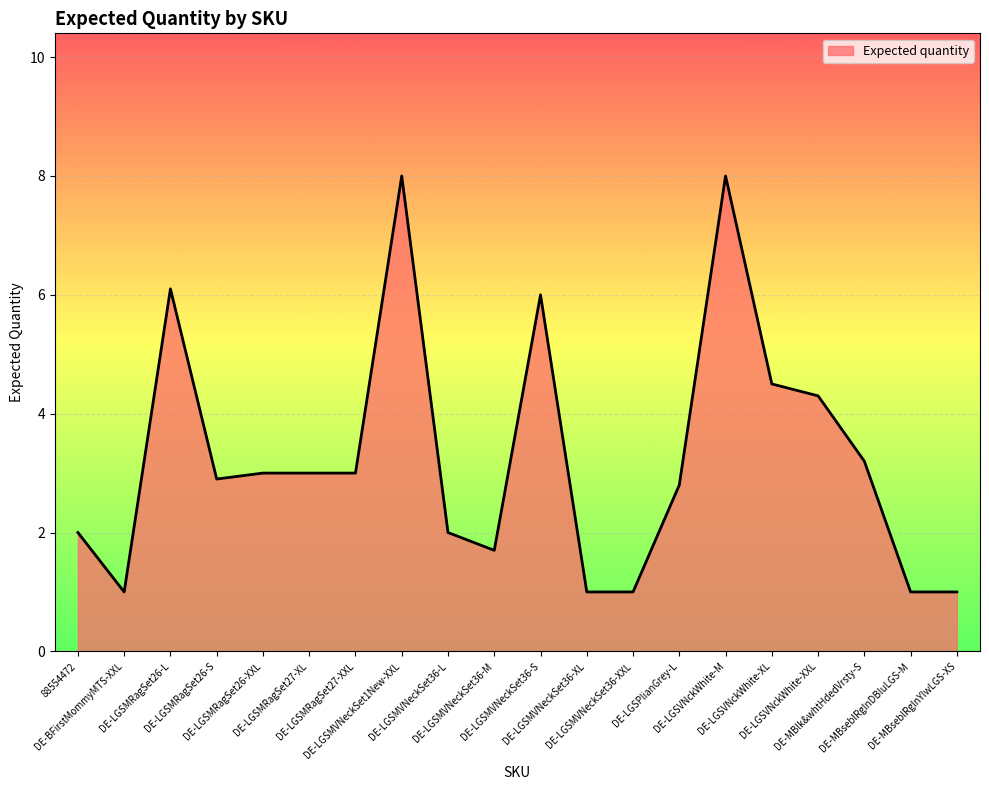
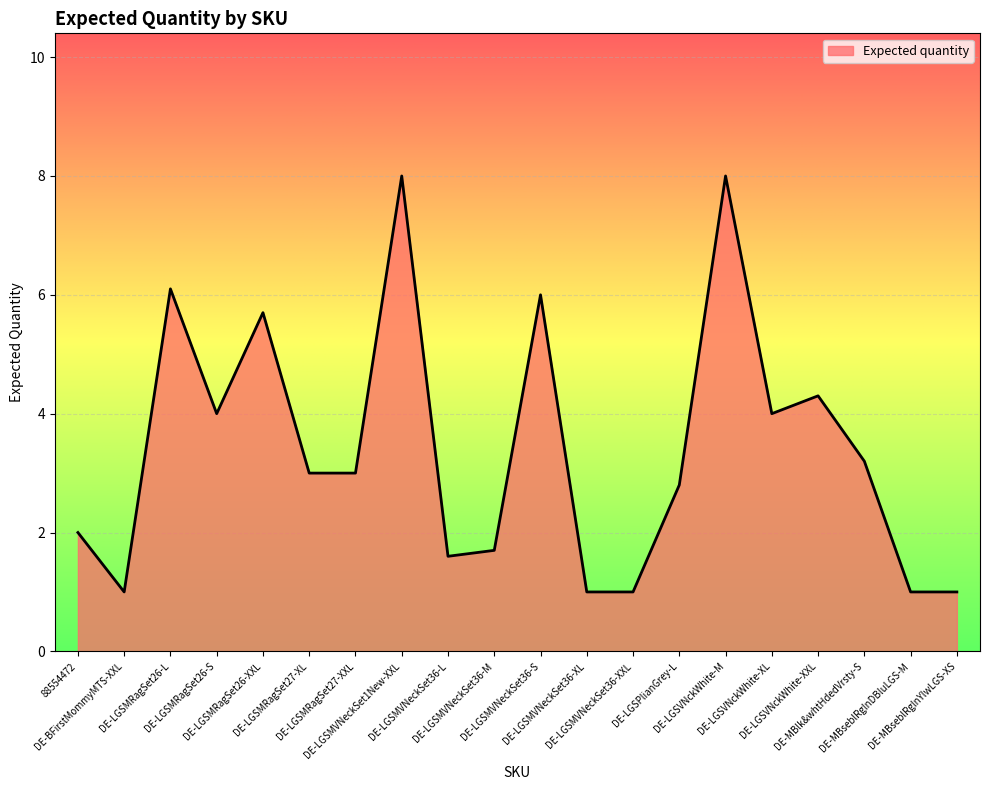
  {
    "88554472": 2.0,
    "DE-BFirstMommyMTS-XXL": 1.0,
    "DE-LGSMRagSet26-L": 6.1,
-   "DE-LGSMRagSet26-S": 2.9,
-   "DE-LGSMRagSet26-XXL": 3.0,
+   "DE-LGSMRagSet26-S": 4.0,
+   "DE-LGSMRagSet26-XXL": 5.7,
    "DE-LGSMRagSet27-XL": 3.0,
    "DE-LGSMRagSet27-XXL": 3.0,
    "DE-LGSMVNeckSet1New-XXL": 8.0,
-   "DE-LGSMVNeckSet36-L": 2.0,
+   "DE-LGSMVNeckSet36-L": 1.6,
    "DE-LGSMVNeckSet36-M": 1.7,
    "DE-LGSMVNeckSet36-S": 6.0,
    "DE-LGSMVNeckSet36-XL": 1.0,
    "DE-LGSMVNeckSet36-XXL": 1.0,
    "DE-LGSPlianGrey-L": 2.8,
    "DE-LGSVNckWhite-M": 8.0,
-   "DE-LGSVNckWhite-XL": 4.5,
+   "DE-LGSVNckWhite-XL": 4.0,
    "DE-LGSVNckWhite-XXL": 4.3,
    "DE-MBlk&whtHdedVrsty-S": 3.2,
    "DE-MBseblRglnDBluLGS-M": 1.0,
    "DE-MBseblRglnYlwLGS-XS": 1.0
  }
